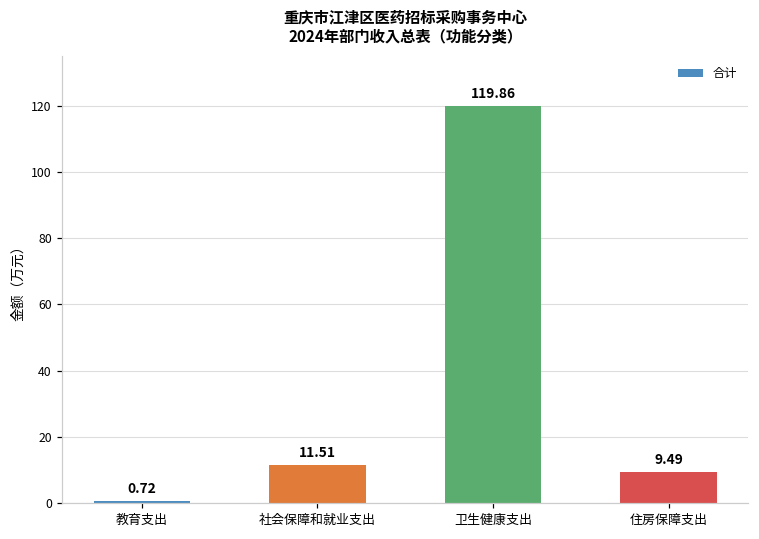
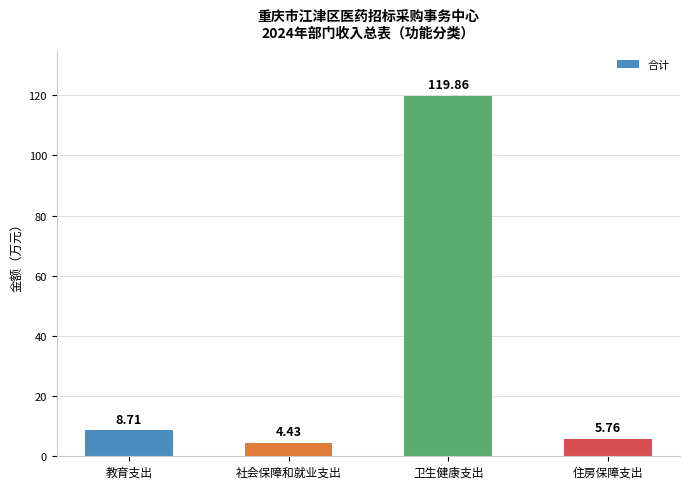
  {
-   "教育支出": 0.72,
-   "社会保障和就业支出": 11.51,
+   "教育支出": 8.71,
+   "社会保障和就业支出": 4.43,
    "卫生健康支出": 119.86,
-   "住房保障支出": 9.49
+   "住房保障支出": 5.76
  }
